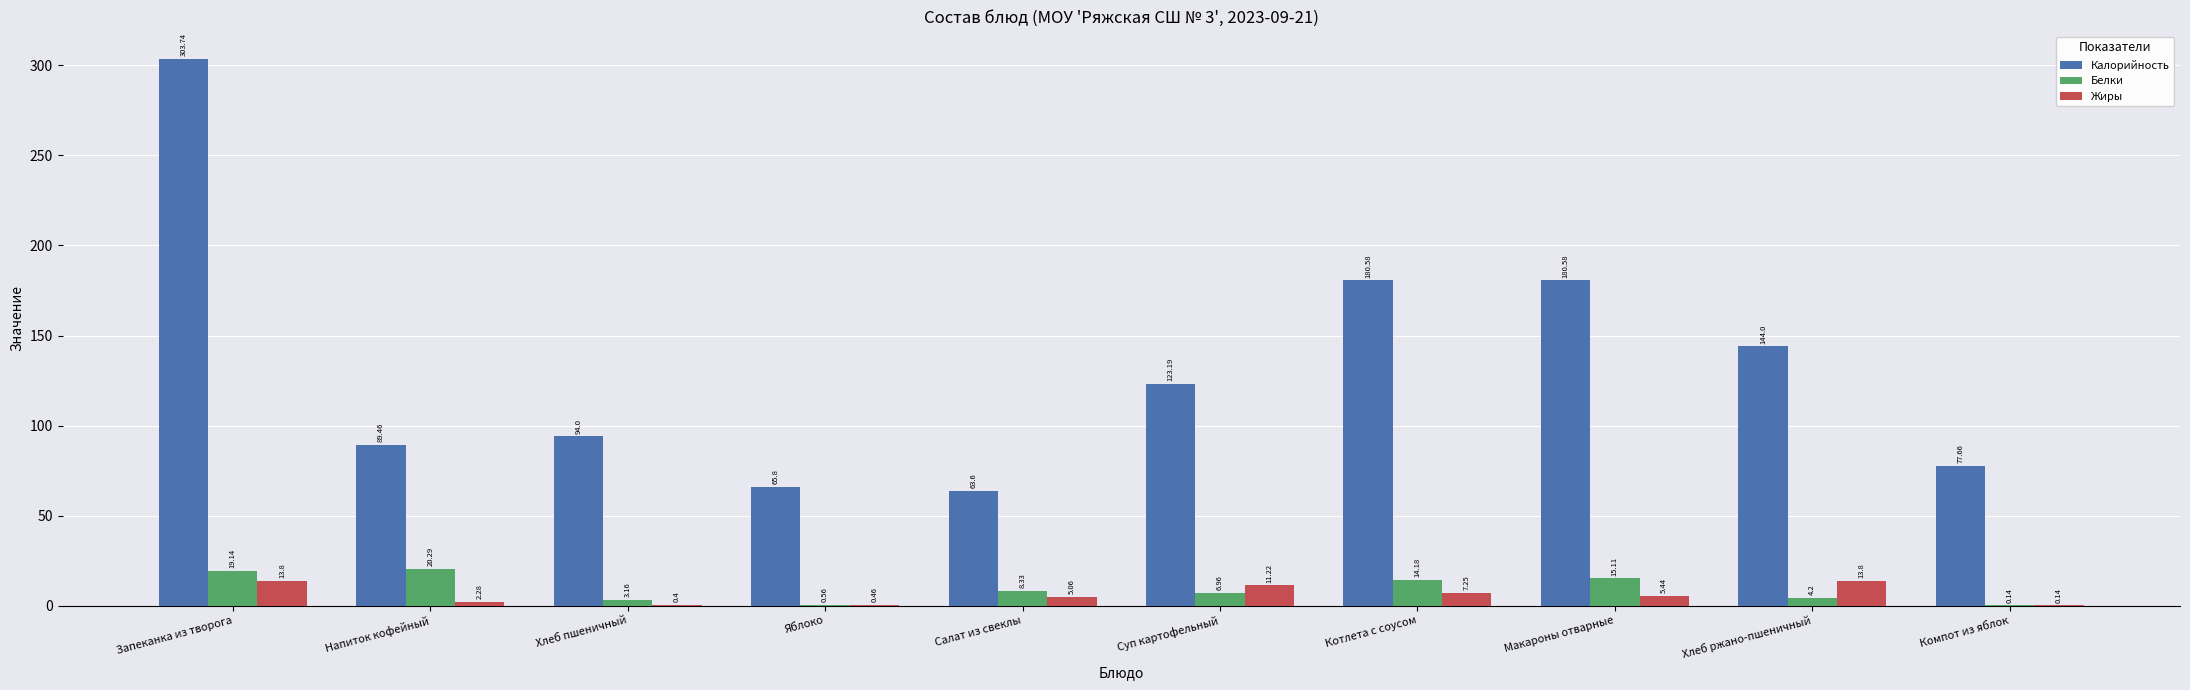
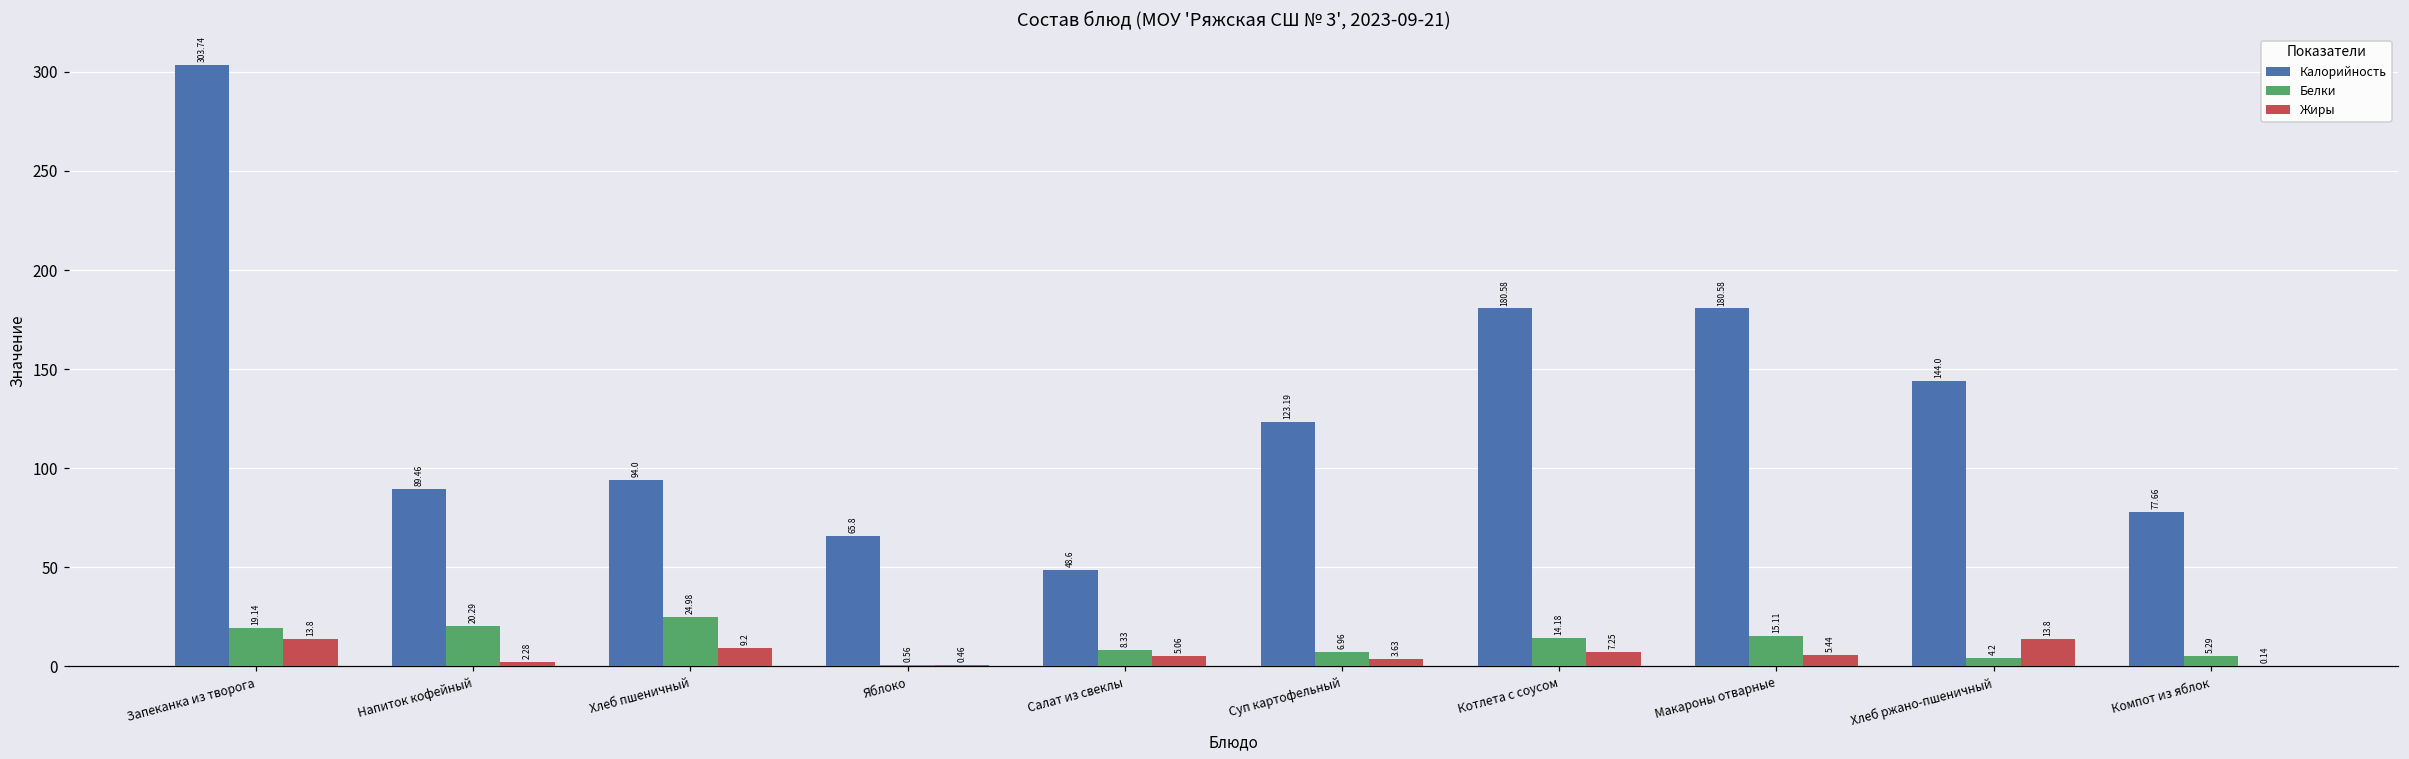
  {
    "Калорийность": {
      "Запеканка из творога": 303.74,
      "Напиток кофейный": 89.46,
      "Хлеб пшеничный": 94.0,
      "Яблоко": 65.8,
-     "Салат из свеклы": 63.6,
+     "Салат из свеклы": 48.6,
      "Суп картофельный": 123.19,
      "Котлета с соусом": 180.58,
      "Макароны отварные": 180.58,
      "Хлеб ржано-пшеничный": 144.0,
      "Компот из яблок": 77.66
    },
    "Белки": {
      "Запеканка из творога": 19.14,
      "Напиток кофейный": 20.29,
-     "Хлеб пшеничный": 3.16,
+     "Хлеб пшеничный": 24.98,
      "Яблоко": 0.56,
      "Салат из свеклы": 8.33,
      "Суп картофельный": 6.96,
      "Котлета с соусом": 14.18,
      "Макароны отварные": 15.11,
      "Хлеб ржано-пшеничный": 4.2,
-     "Компот из яблок": 0.14
+     "Компот из яблок": 5.29
    },
    "Жиры": {
      "Запеканка из творога": 13.8,
      "Напиток кофейный": 2.28,
-     "Хлеб пшеничный": 0.4,
+     "Хлеб пшеничный": 9.2,
      "Яблоко": 0.46,
      "Салат из свеклы": 5.06,
-     "Суп картофельный": 11.22,
+     "Суп картофельный": 3.63,
      "Котлета с соусом": 7.25,
      "Макароны отварные": 5.44,
      "Хлеб ржано-пшеничный": 13.8,
      "Компот из яблок": 0.14
    }
  }
